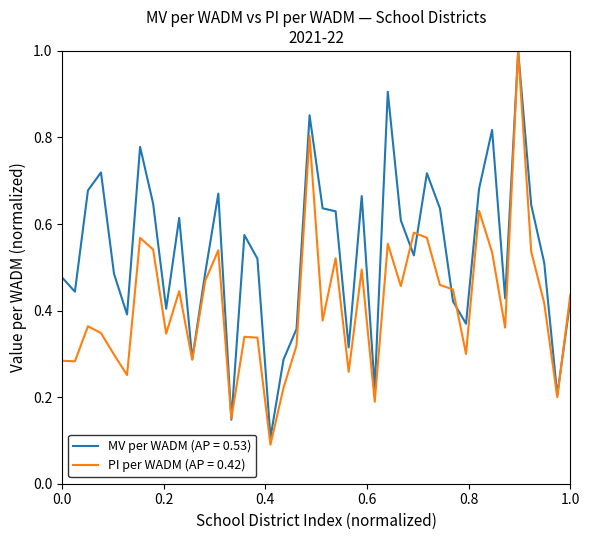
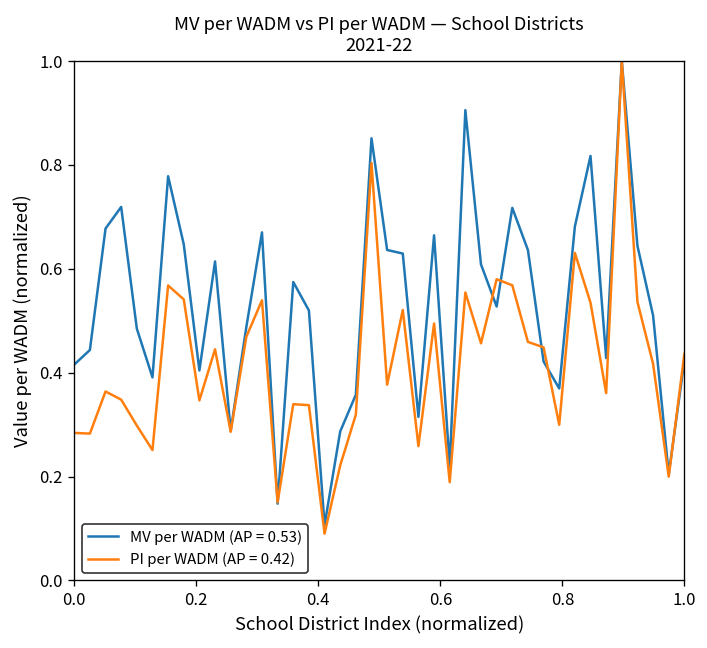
  {
    "MV per WADM (AP = 0.53)": {
-     "0.0": 0.48,
+     "0.0": 0.42,
      "1.0": 0.42
    },
    "PI per WADM (AP = 0.42)": {
      "0.0": 0.28,
      "1.0": 0.44
    }
  }
